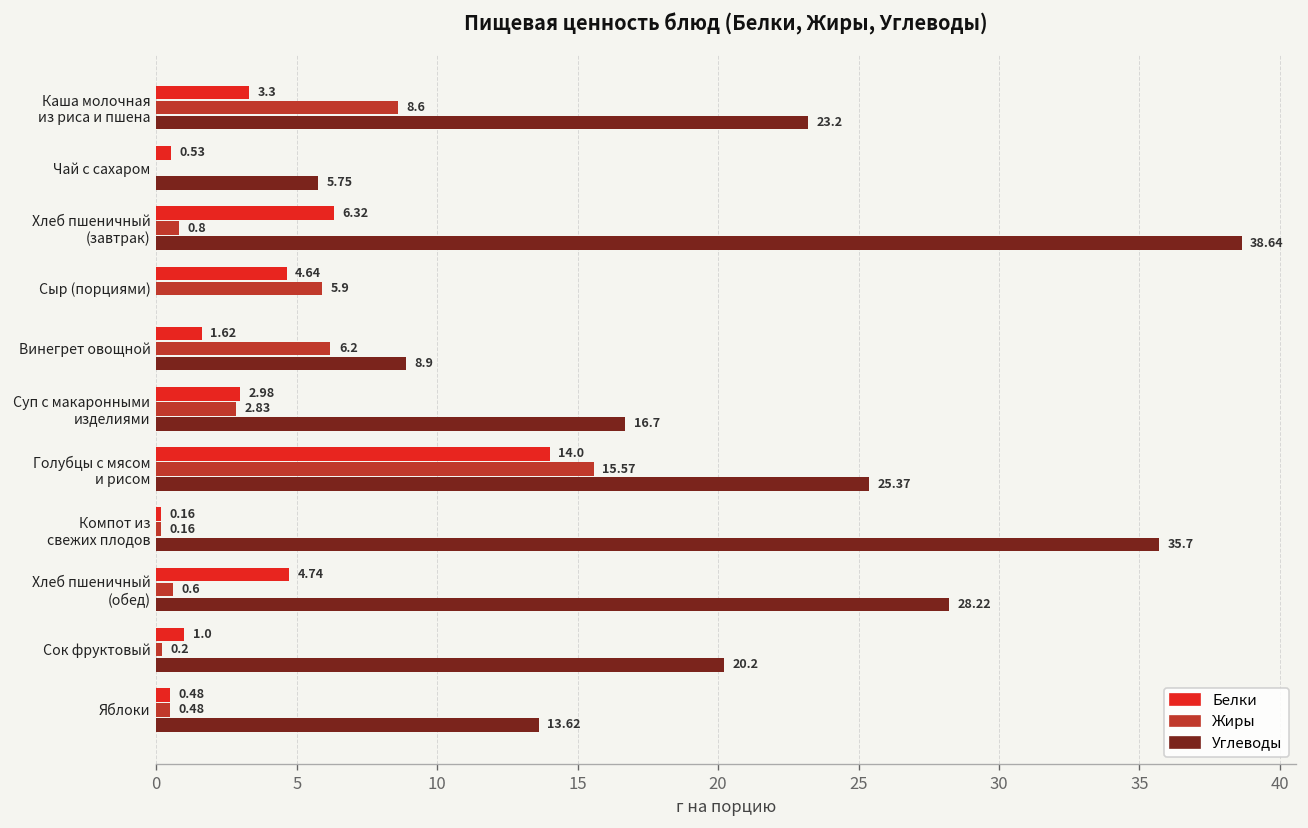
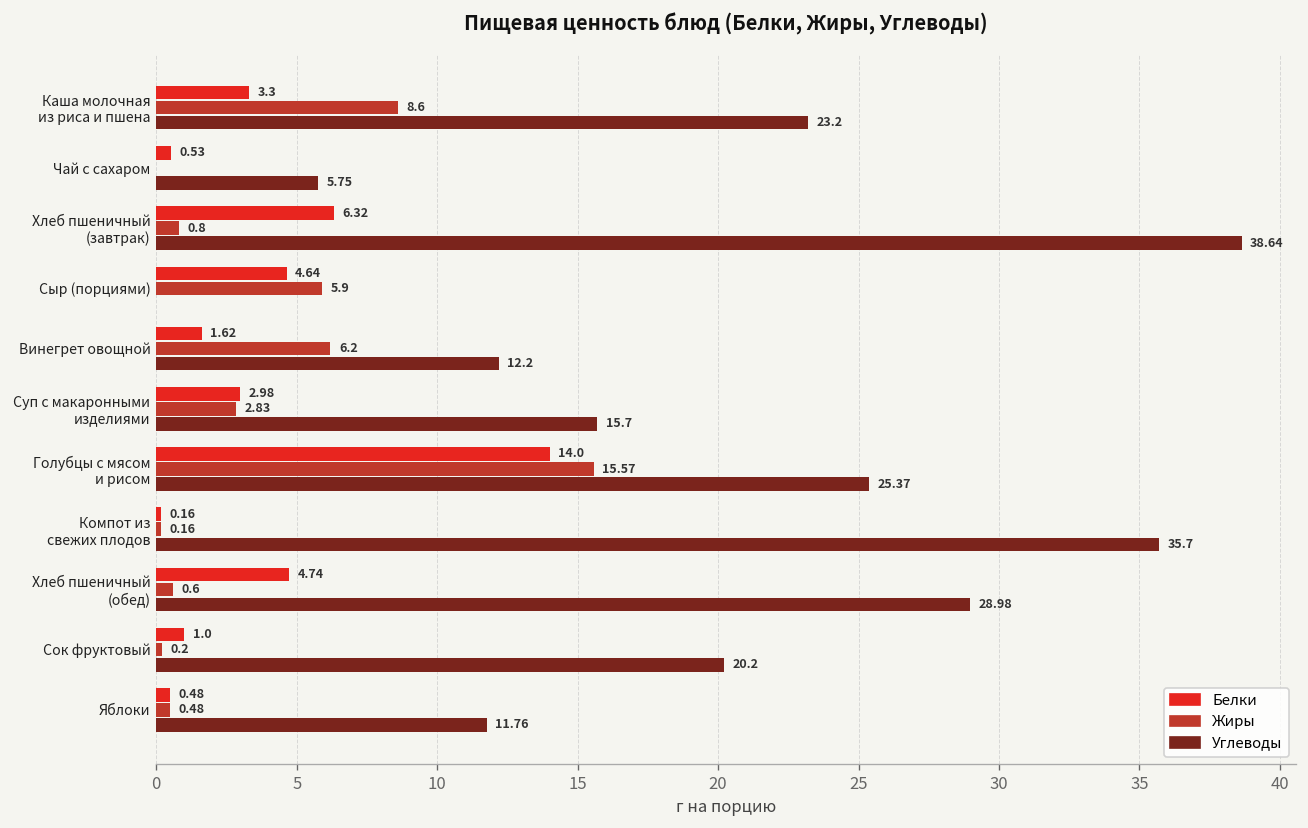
  {
    "Углеводы": {
      "Каша молочная из риса и пшена": 23.2,
      "Чай с сахаром": 5.75,
      "Хлеб пшеничный (завтрак)": 38.64,
-     "Винегрет овощной": 8.9,
-     "Суп с макаронными изделиями": 16.7,
+     "Винегрет овощной": 12.2,
+     "Суп с макаронными изделиями": 15.7,
      "Голубцы с мясом и рисом": 25.37,
      "Компот из свежих плодов": 35.7,
-     "Хлеб пшеничный (обед)": 28.22,
+     "Хлеб пшеничный (обед)": 28.98,
      "Сок фруктовый": 20.2,
-     "Яблоки": 13.62
+     "Яблоки": 11.76
    }
  }
